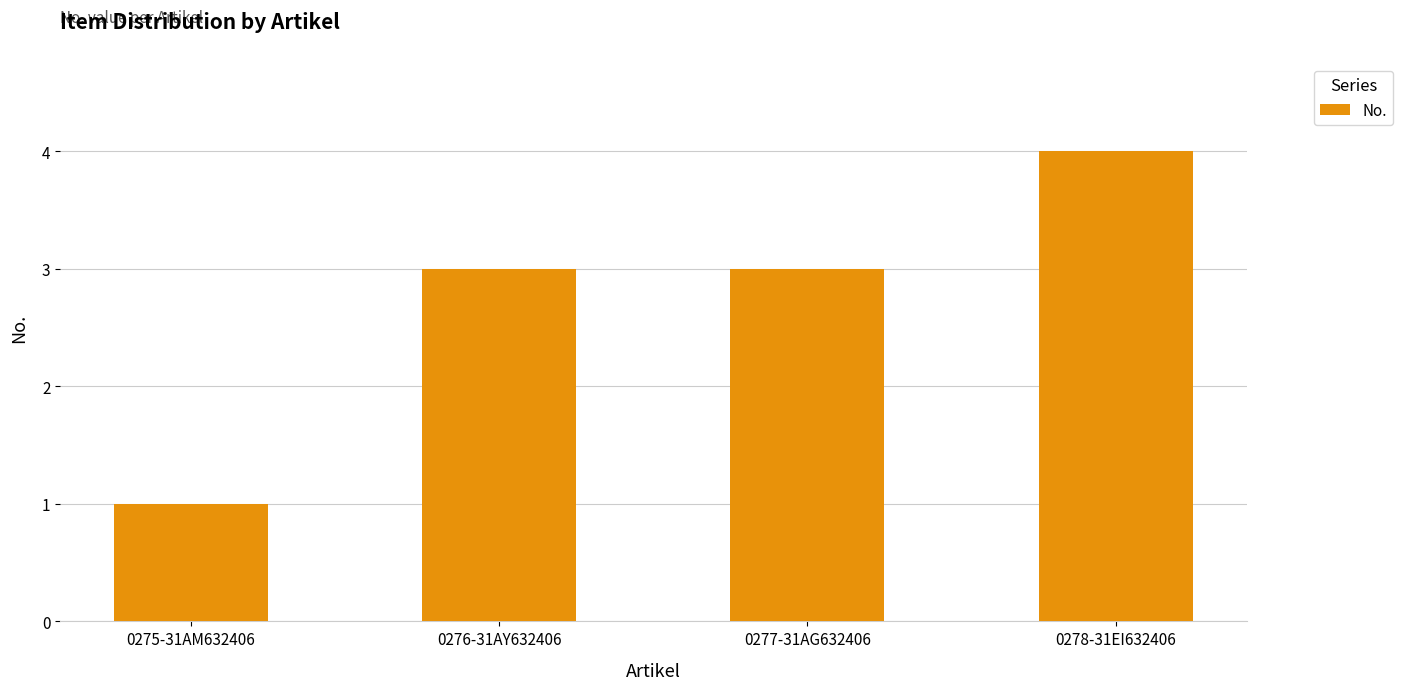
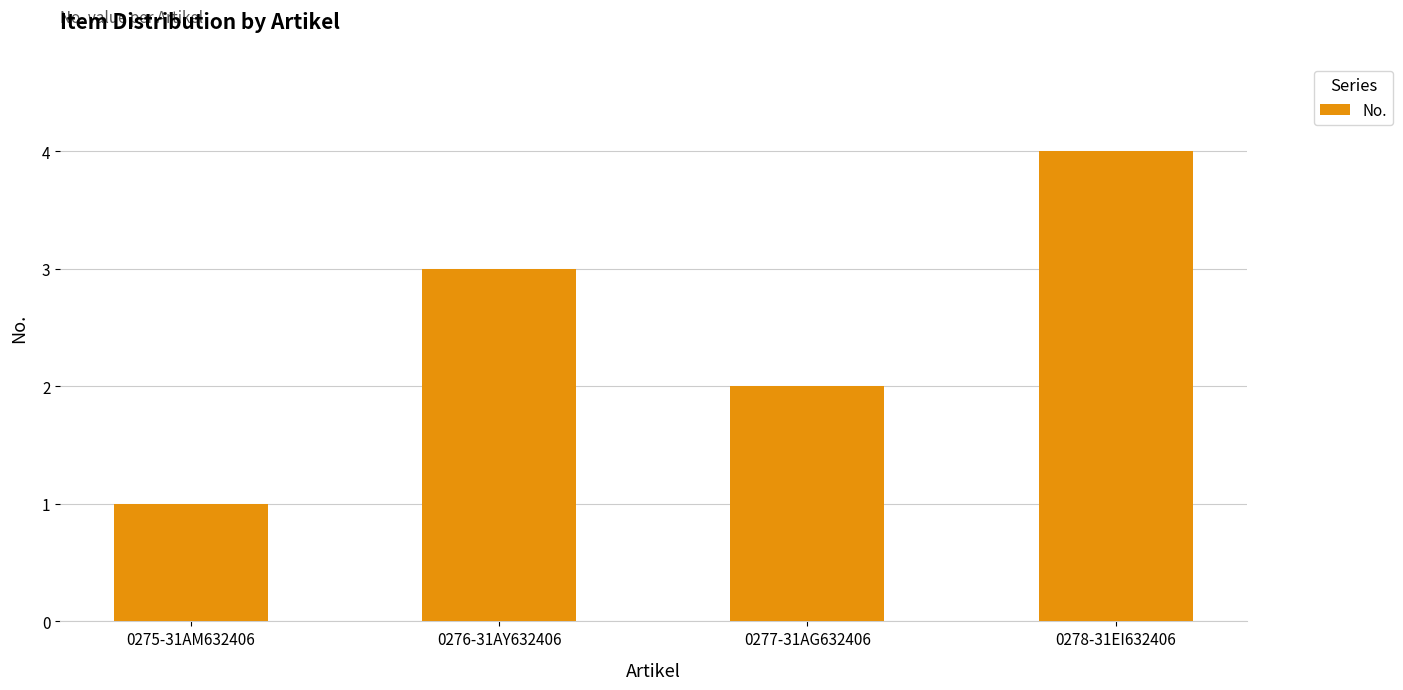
  {
    "0275-31AM632406": 1,
    "0276-31AY632406": 3,
-   "0277-31AG632406": 3,
+   "0277-31AG632406": 2,
    "0278-31EI632406": 4
  }
